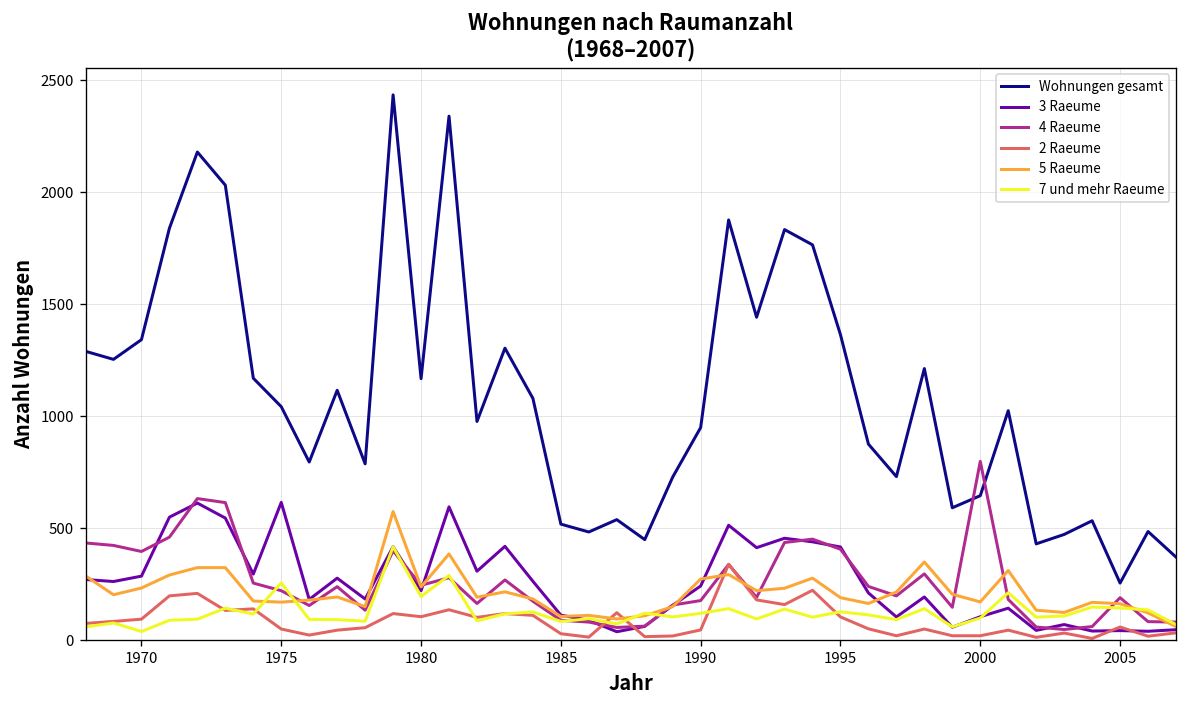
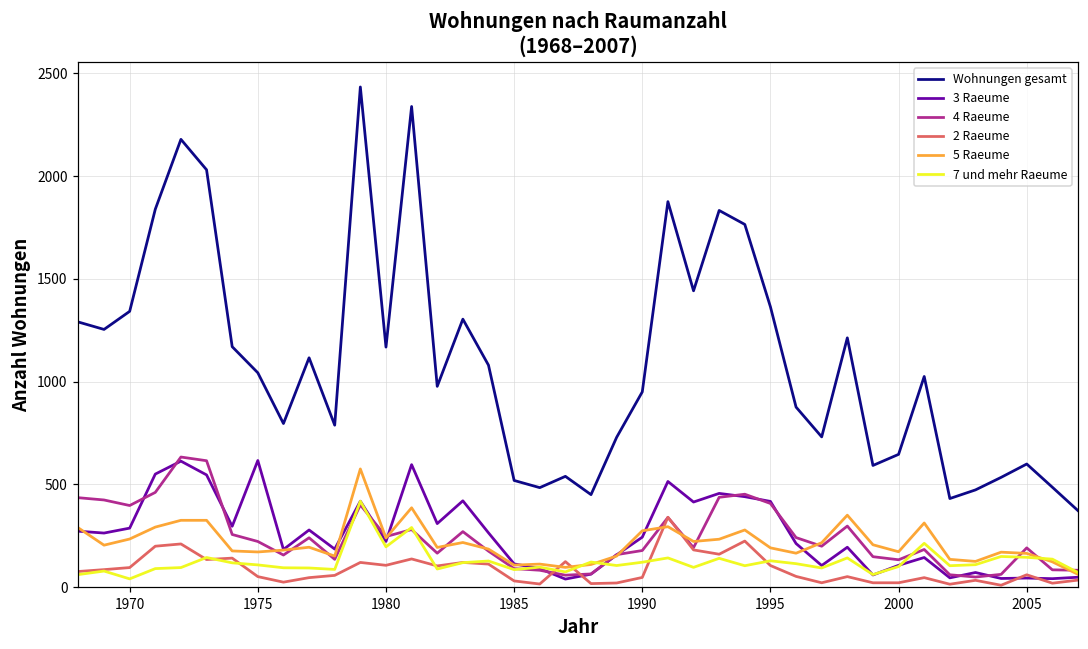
  {
    "Wohnungen gesamt": {
      "1970": 1340,
      "1975": 1040,
      "1980": 1170,
      "1985": 520,
      "1990": 950,
      "1995": 1360,
      "2000": 650,
-     "2005": 260
+     "2005": 600
    },
    "3 Raeume": {
      "1970": 290,
      "1975": 620,
      "1980": 220,
      "1990": 240,
      "2005": 40
    },
    "4 Raeume": {
      "1970": 400,
      "1975": 220,
      "1990": 180,
-     "2000": 800,
+     "2000": 130,
      "2005": 190
    },
    "2 Raeume": {
      "1970": 100,
      "1975": 50,
      "1980": 110,
      "1985": 30,
      "1990": 50,
      "1995": 110,
      "2000": 20,
      "2005": 60
    },
    "5 Raeume": {
      "1970": 230,
      "1975": 170,
      "1990": 270,
      "1995": 190,
      "2000": 170,
      "2005": 160
    },
    "7 und mehr Raeume": {
      "1970": 40,
-     "1975": 260,
+     "1975": 110,
      "1980": 200,
      "1990": 120,
      "1995": 130,
      "2005": 150
    }
  }
